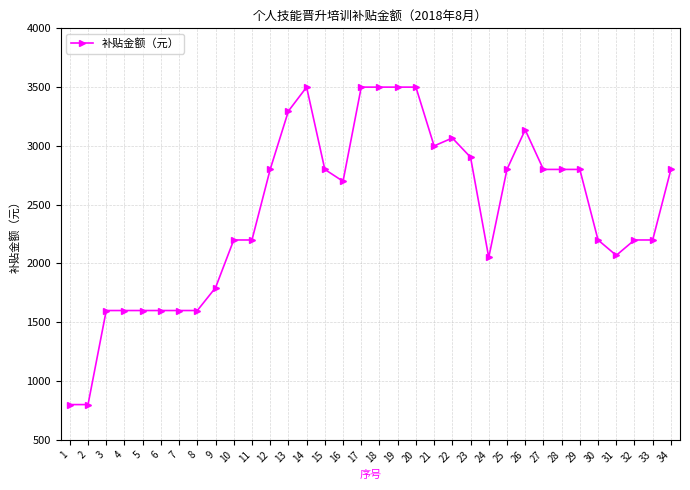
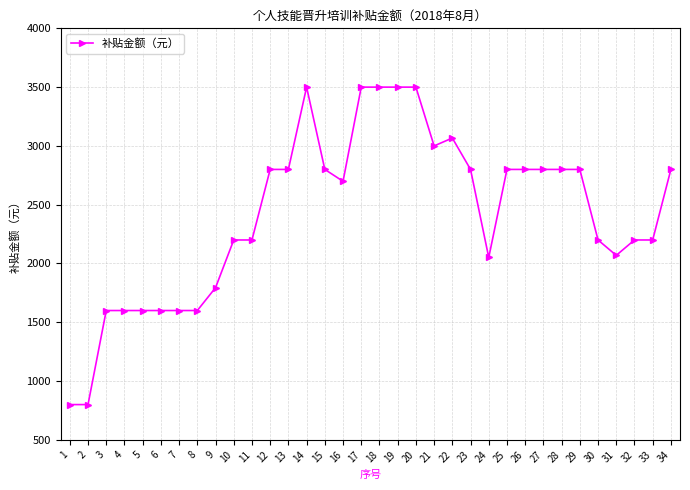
  {
    "1": 800,
    "2": 800,
    "3": 1600,
    "4": 1600,
    "5": 1600,
    "6": 1600,
    "7": 1600,
    "8": 1600,
    "9": 1790,
    "10": 2200,
    "11": 2200,
    "12": 2800,
-   "13": 3300,
+   "13": 2800,
    "14": 3500,
    "15": 2800,
    "16": 2700,
    "17": 3500,
    "18": 3500,
    "19": 3500,
    "20": 3500,
    "21": 3000,
    "22": 3070,
-   "23": 2900,
+   "23": 2800,
    "24": 2050,
    "25": 2800,
-   "26": 3140,
+   "26": 2800,
    "27": 2800,
    "28": 2800,
    "29": 2800,
    "30": 2200,
    "31": 2070,
    "32": 2200,
    "33": 2200,
    "34": 2800
  }
